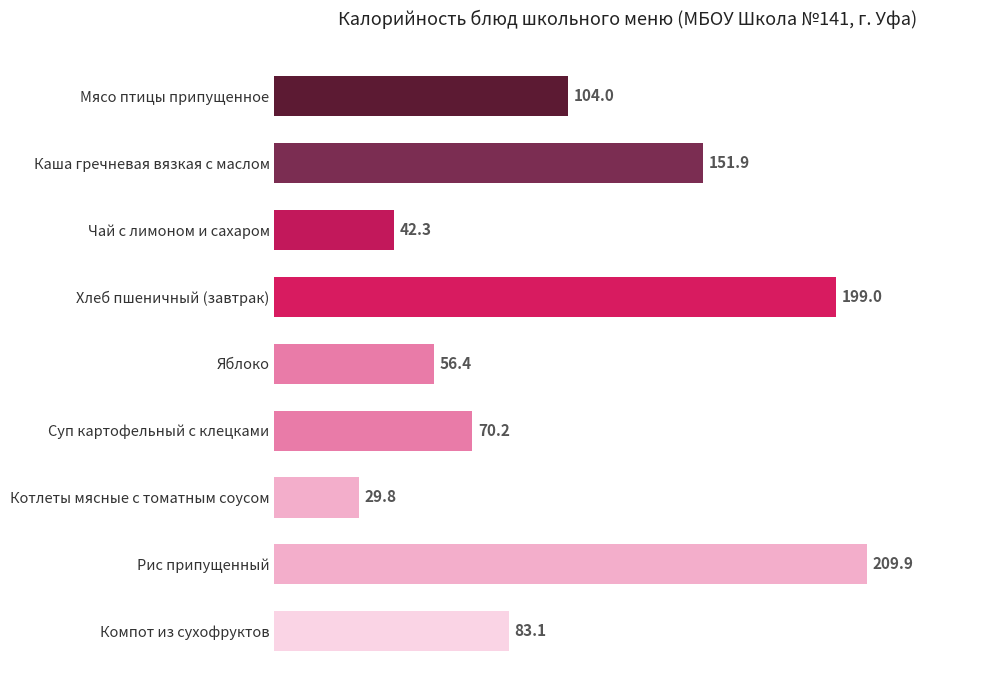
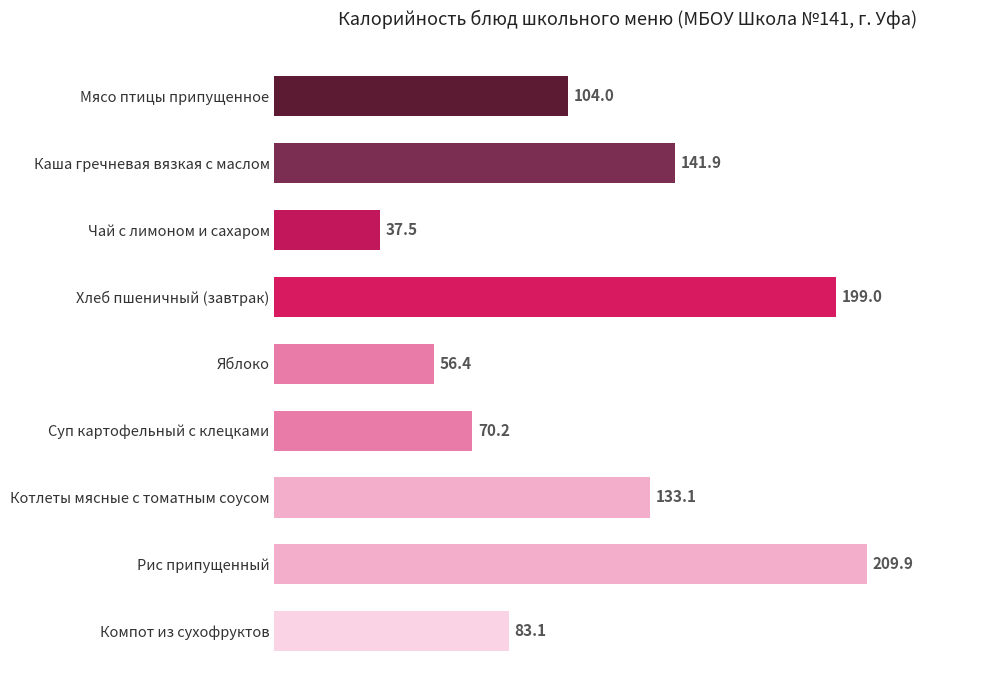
  {
    "Мясо птицы припущенное": 104.0,
-   "Каша гречневая вязкая с маслом": 151.9,
-   "Чай с лимоном и сахаром": 42.3,
+   "Каша гречневая вязкая с маслом": 141.9,
+   "Чай с лимоном и сахаром": 37.5,
    "Хлеб пшеничный (завтрак)": 199.0,
    "Яблоко": 56.4,
    "Суп картофельный с клецками": 70.2,
-   "Котлеты мясные с томатным соусом": 29.8,
+   "Котлеты мясные с томатным соусом": 133.1,
    "Рис припущенный": 209.9,
    "Компот из сухофруктов": 83.1
  }
